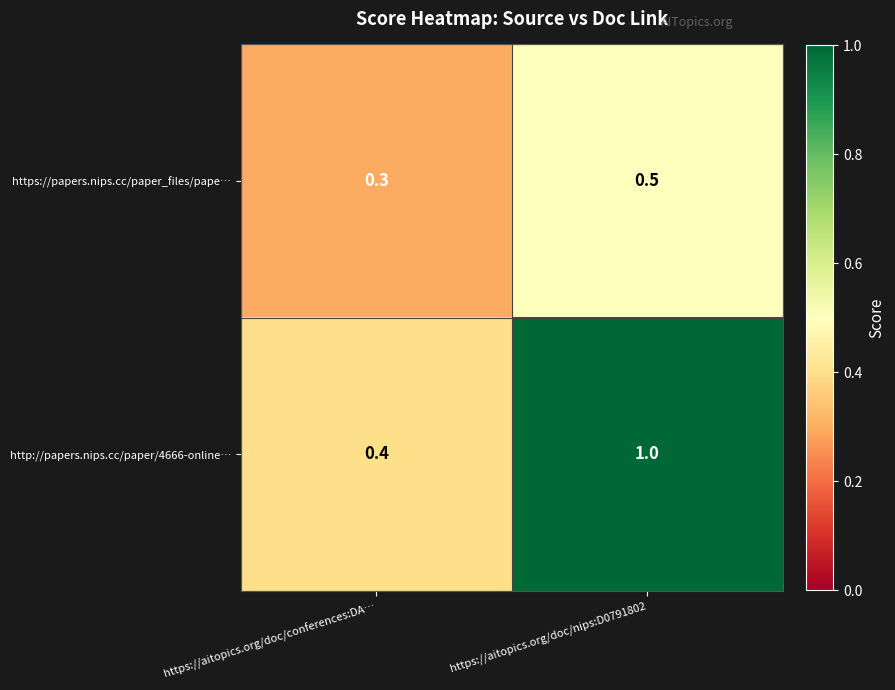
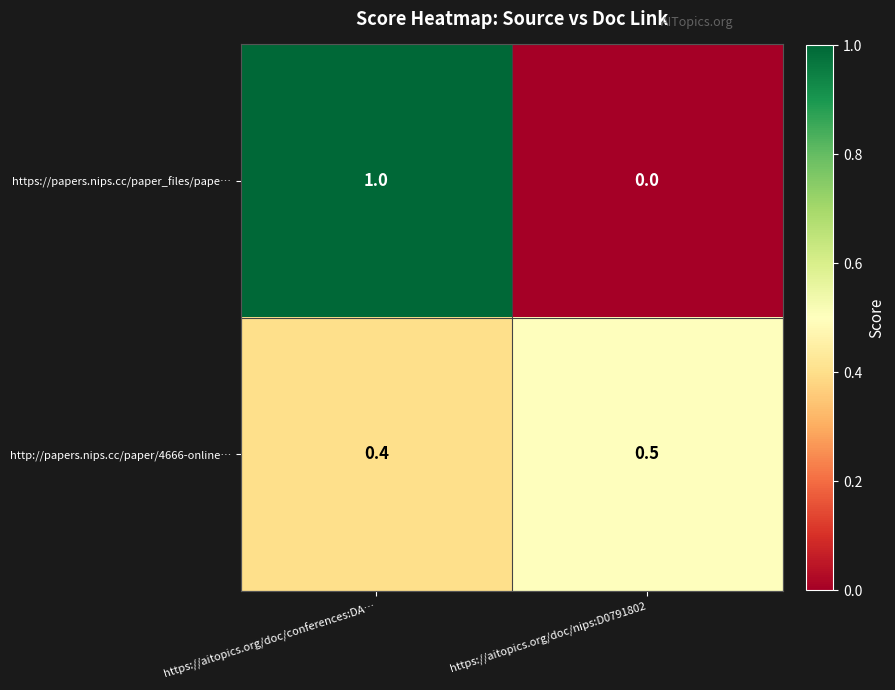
  {
    "https://papers.nips.cc/paper_files/pape…": {
-     "https://aitopics.org/doc/conferences:DA…": 0.3,
-     "https://aitopics.org/doc/nips:D0791802": 0.5
+     "https://aitopics.org/doc/conferences:DA…": 1.0,
+     "https://aitopics.org/doc/nips:D0791802": 0.0
    },
    "http://papers.nips.cc/paper/4666-online…": {
      "https://aitopics.org/doc/conferences:DA…": 0.4,
-     "https://aitopics.org/doc/nips:D0791802": 1.0
+     "https://aitopics.org/doc/nips:D0791802": 0.5
    }
  }
